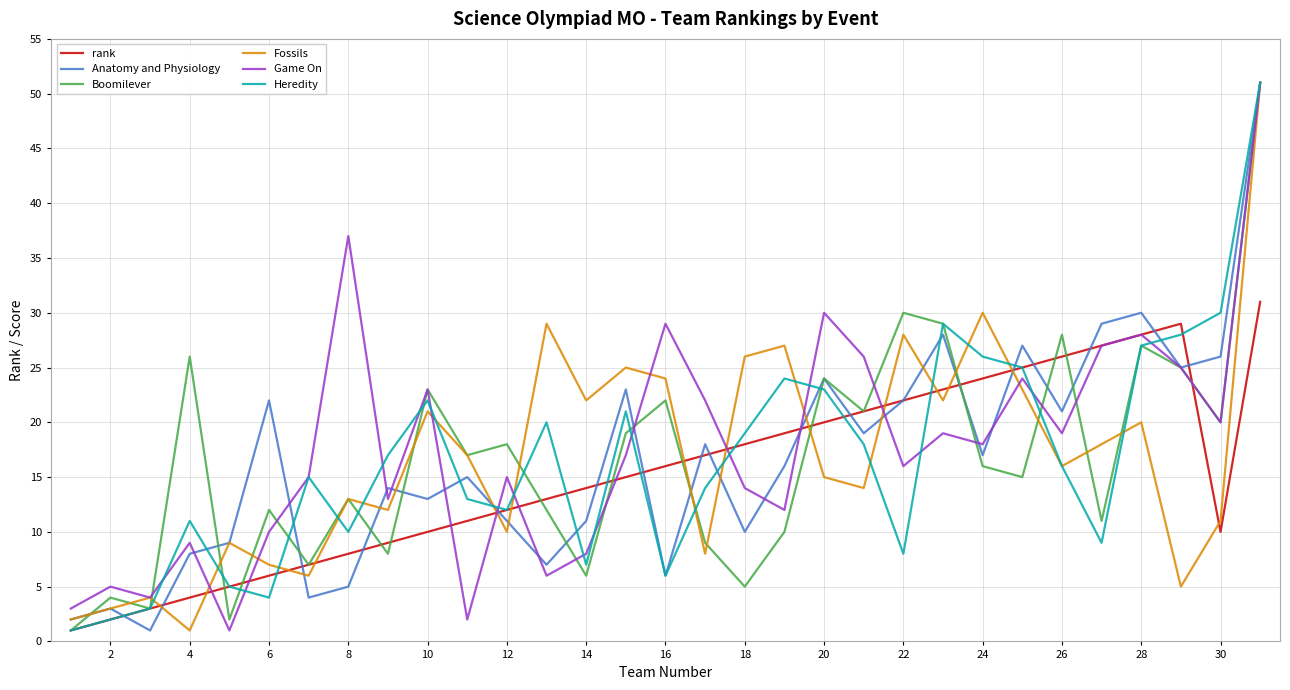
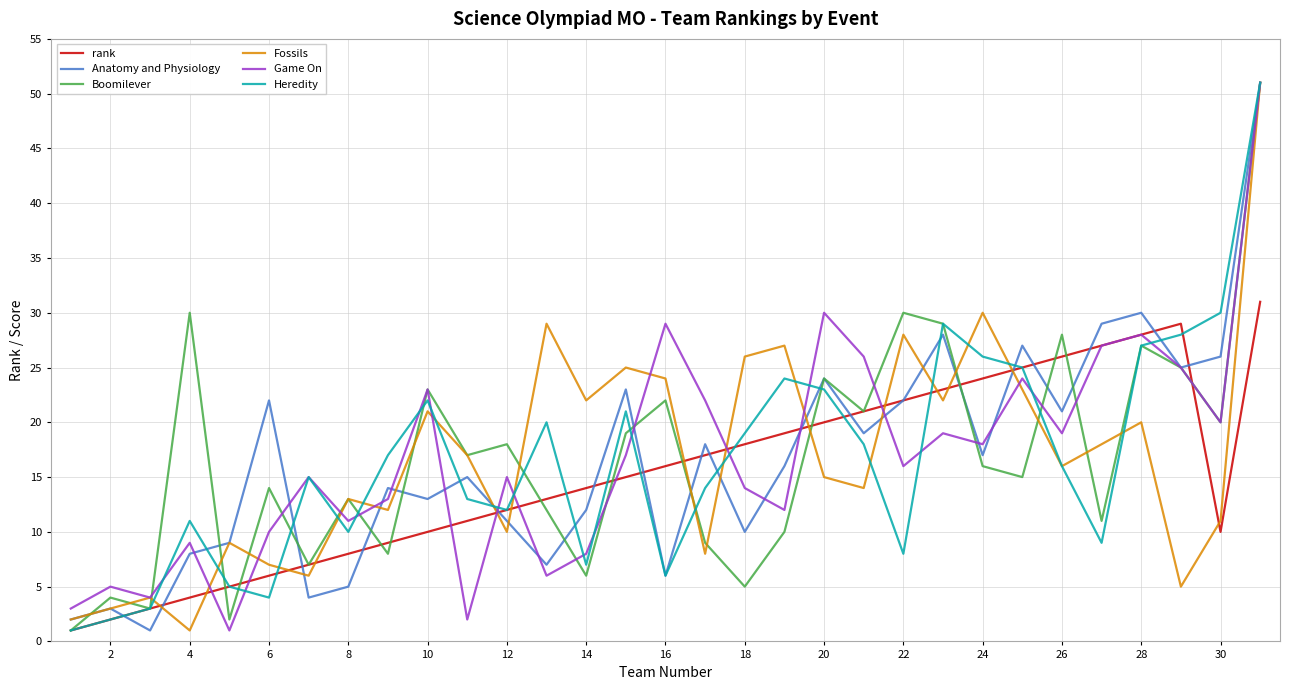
  {
    "rank": {
      "4": 4,
      "6": 6,
      "8": 8,
      "10": 10,
      "14": 14,
      "16": 16,
      "18": 18,
      "20": 20,
      "24": 24,
      "26": 26,
      "30": 10
    },
    "Anatomy and Physiology": {
      "4": 8,
      "6": 22,
      "8": 5,
      "10": 13,
      "12": 11,
-     "14": 11,
+     "14": 12,
      "18": 10,
      "24": 17,
      "26": 21,
      "28": 30,
      "30": 26
    },
    "Boomilever": {
      "2": 4,
-     "4": 26,
-     "6": 12,
+     "4": 30,
+     "6": 14,
      "12": 18,
      "14": 6,
      "16": 22,
      "18": 5,
      "22": 30,
      "24": 16,
      "26": 28
    },
    "Fossils": {
      "4": 1,
      "6": 7,
      "10": 21,
      "12": 10,
      "14": 22,
      "16": 24,
      "18": 26,
      "20": 15,
      "22": 28,
      "24": 30,
      "28": 20,
      "30": 11
    },
    "Game On": {
      "2": 5,
      "4": 9,
      "6": 10,
-     "8": 37,
+     "8": 11,
      "12": 15,
      "14": 8,
      "16": 29,
      "18": 14,
      "20": 30,
      "22": 16,
      "24": 18,
      "26": 19
    },
    "Heredity": {
      "4": 11,
      "6": 4,
      "8": 10,
      "10": 22,
      "14": 7,
      "18": 19,
      "20": 23,
      "22": 8,
      "24": 26,
      "30": 30
    }
  }
